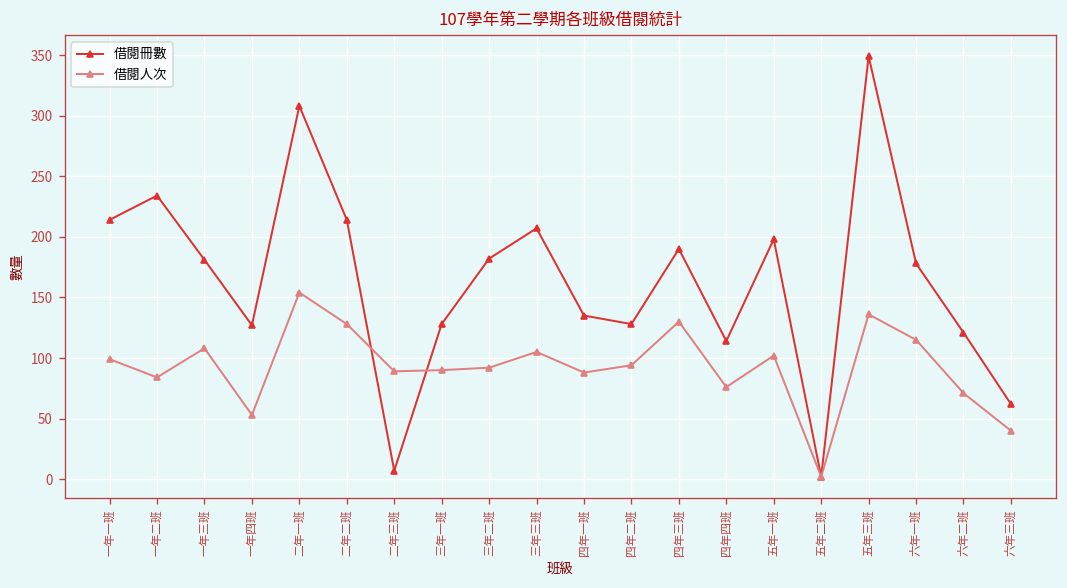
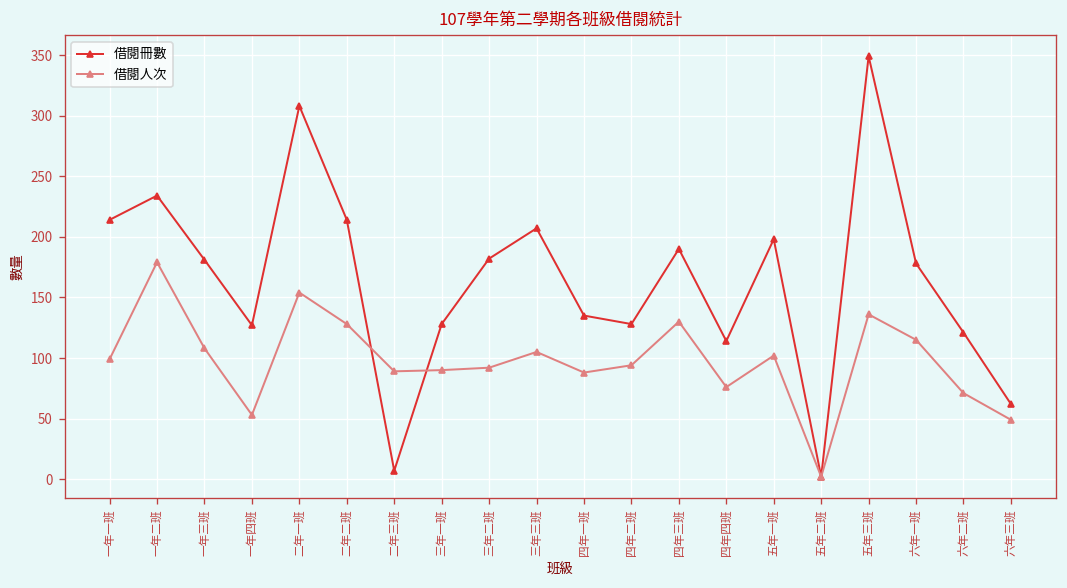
  {
    "借閱冊數": {
      "一年一班": 214,
      "一年二班": 234,
      "一年三班": 181,
      "一年四班": 127,
      "二年一班": 308,
      "二年二班": 214,
      "二年三班": 7,
      "三年一班": 128,
      "三年二班": 182,
      "三年三班": 207,
      "四年一班": 135,
      "四年二班": 128,
      "四年三班": 190,
      "四年四班": 114,
      "五年一班": 198,
      "五年三班": 349,
      "六年一班": 178,
      "六年二班": 121,
      "六年三班": 62
    },
    "借閱人次": {
      "一年一班": 99,
-     "一年二班": 84,
+     "一年二班": 179,
      "一年三班": 108,
      "一年四班": 53,
      "二年一班": 154,
      "二年二班": 128,
      "二年三班": 89,
      "三年一班": 90,
      "三年二班": 92,
      "三年三班": 105,
      "四年一班": 88,
      "四年二班": 94,
      "四年三班": 130,
      "四年四班": 76,
      "五年一班": 102,
      "五年三班": 136,
      "六年一班": 115,
      "六年二班": 71,
-     "六年三班": 40
+     "六年三班": 49
    }
  }
